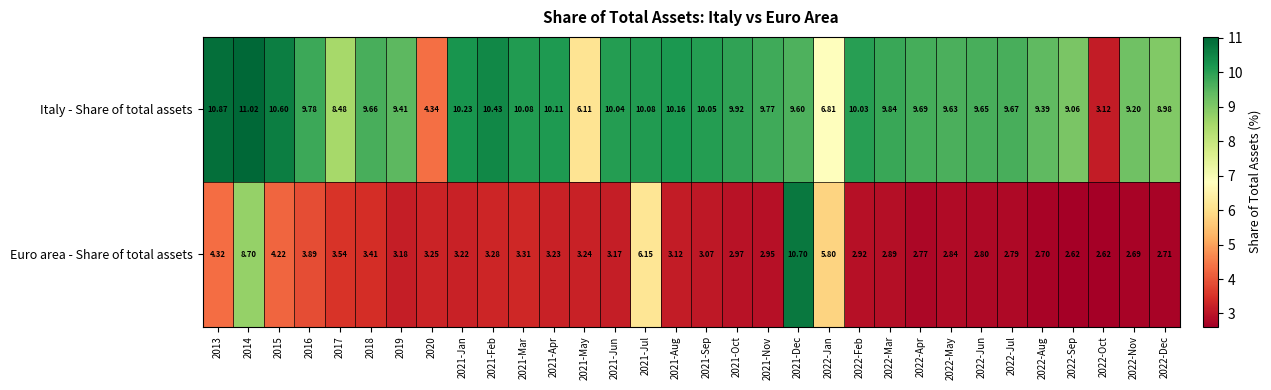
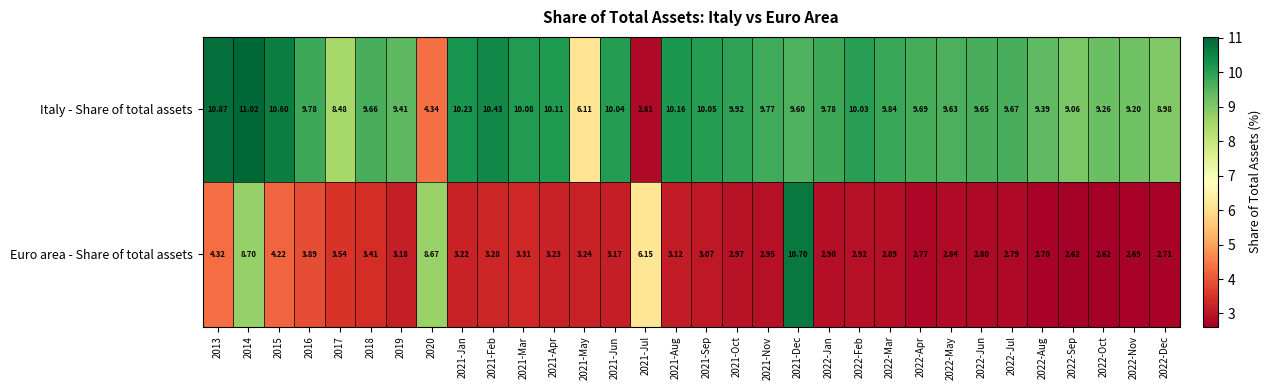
  {
    "Italy - Share of total assets": {
      "2013": 10.87,
      "2014": 11.02,
      "2015": 10.60,
      "2016": 9.78,
      "2017": 8.48,
      "2018": 9.66,
      "2019": 9.41,
      "2020": 4.34,
      "2021-Jan": 10.23,
      "2021-Feb": 10.43,
      "2021-Mar": 10.08,
      "2021-Apr": 10.11,
      "2021-May": 6.11,
      "2021-Jun": 10.04,
-     "2021-Jul": 10.08,
+     "2021-Jul": 2.81,
      "2021-Aug": 10.16,
      "2021-Sep": 10.05,
      "2021-Oct": 9.92,
      "2021-Nov": 9.77,
      "2021-Dec": 9.60,
-     "2022-Jan": 6.81,
+     "2022-Jan": 9.78,
      "2022-Feb": 10.03,
      "2022-Mar": 9.84,
      "2022-Apr": 9.69,
      "2022-May": 9.63,
      "2022-Jun": 9.65,
      "2022-Jul": 9.67,
      "2022-Aug": 9.39,
      "2022-Sep": 9.06,
-     "2022-Oct": 3.12,
+     "2022-Oct": 9.26,
      "2022-Nov": 9.20,
      "2022-Dec": 8.98
    },
    "Euro area - Share of total assets": {
      "2013": 4.32,
      "2014": 8.70,
      "2015": 4.22,
      "2016": 3.89,
      "2017": 3.54,
      "2018": 3.41,
      "2019": 3.18,
-     "2020": 3.25,
+     "2020": 8.67,
      "2021-Jan": 3.22,
      "2021-Feb": 3.28,
      "2021-Mar": 3.31,
      "2021-Apr": 3.23,
      "2021-May": 3.24,
      "2021-Jun": 3.17,
      "2021-Jul": 6.15,
      "2021-Aug": 3.12,
      "2021-Sep": 3.07,
      "2021-Oct": 2.97,
      "2021-Nov": 2.95,
      "2021-Dec": 10.70,
-     "2022-Jan": 5.80,
+     "2022-Jan": 2.90,
      "2022-Feb": 2.92,
      "2022-Mar": 2.89,
      "2022-Apr": 2.77,
      "2022-May": 2.84,
      "2022-Jun": 2.80,
      "2022-Jul": 2.79,
      "2022-Aug": 2.70,
      "2022-Sep": 2.62,
      "2022-Oct": 2.62,
      "2022-Nov": 2.69,
      "2022-Dec": 2.71
    }
  }
